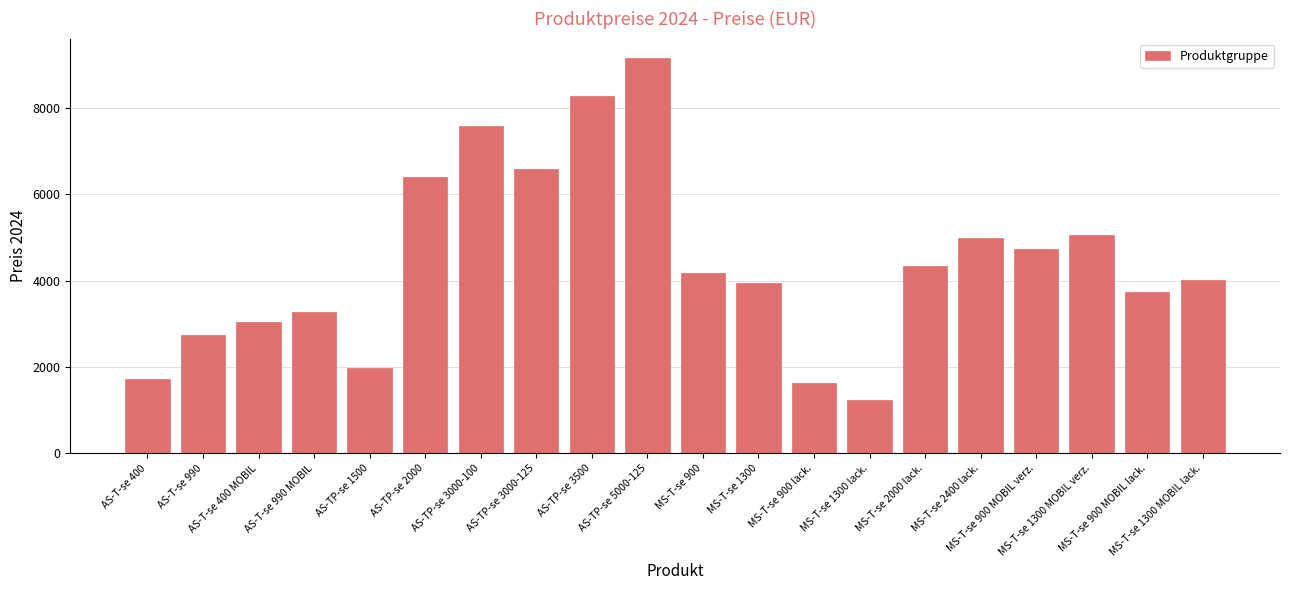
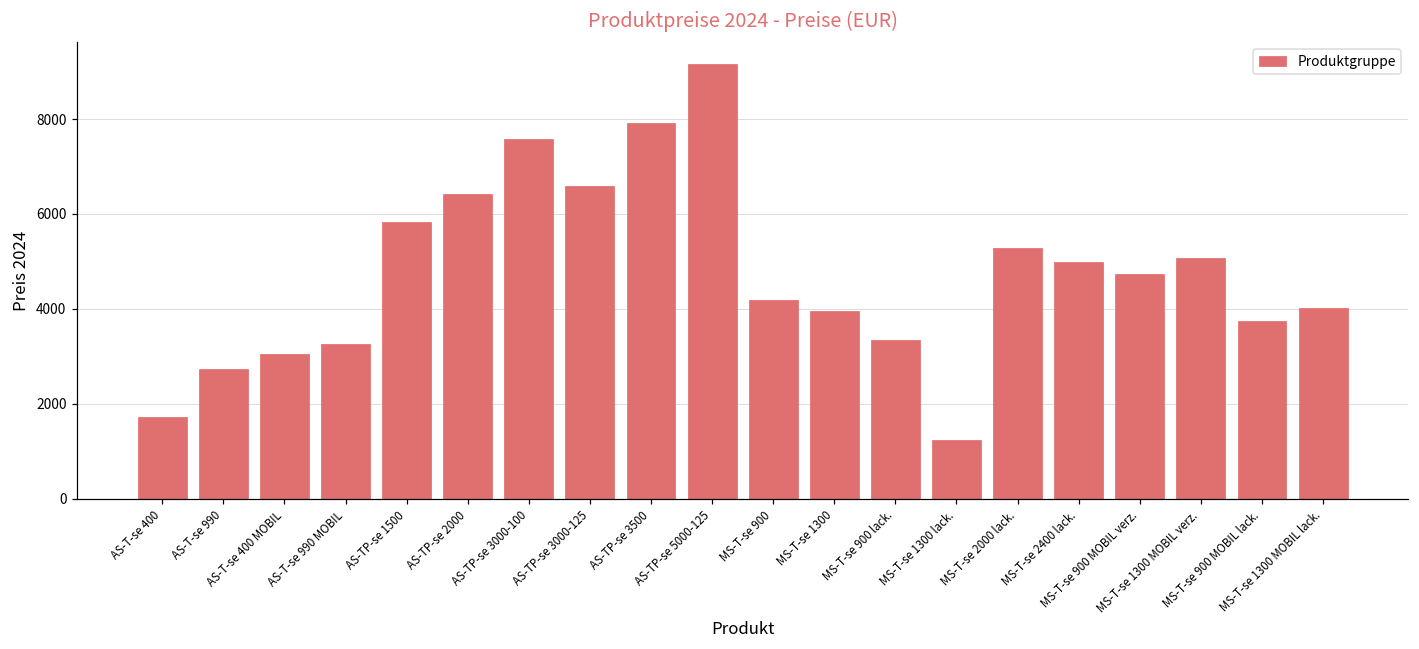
  {
    "AS-T-se 400": 1700,
    "AS-T-se 990": 2700,
    "AS-T-se 400 MOBIL": 3100,
    "AS-T-se 990 MOBIL": 3300,
-   "AS-TP-se 1500": 2000,
+   "AS-TP-se 1500": 5800,
    "AS-TP-se 2000": 6400,
    "AS-TP-se 3000-100": 7600,
    "AS-TP-se 3000-125": 6600,
-   "AS-TP-se 3500": 8300,
+   "AS-TP-se 3500": 7900,
    "AS-TP-se 5000-125": 9200,
    "MS-T-se 900": 4200,
    "MS-T-se 1300": 4000,
-   "MS-T-se 900 lack.": 1600,
+   "MS-T-se 900 lack.": 3300,
    "MS-T-se 1300 lack.": 1200,
-   "MS-T-se 2000 lack.": 4300,
+   "MS-T-se 2000 lack.": 5300,
    "MS-T-se 2400 lack.": 5000,
    "MS-T-se 900 MOBIL verz.": 4700,
    "MS-T-se 1300 MOBIL verz.": 5100,
    "MS-T-se 900 MOBIL lack.": 3700,
    "MS-T-se 1300 MOBIL lack.": 4000
  }
